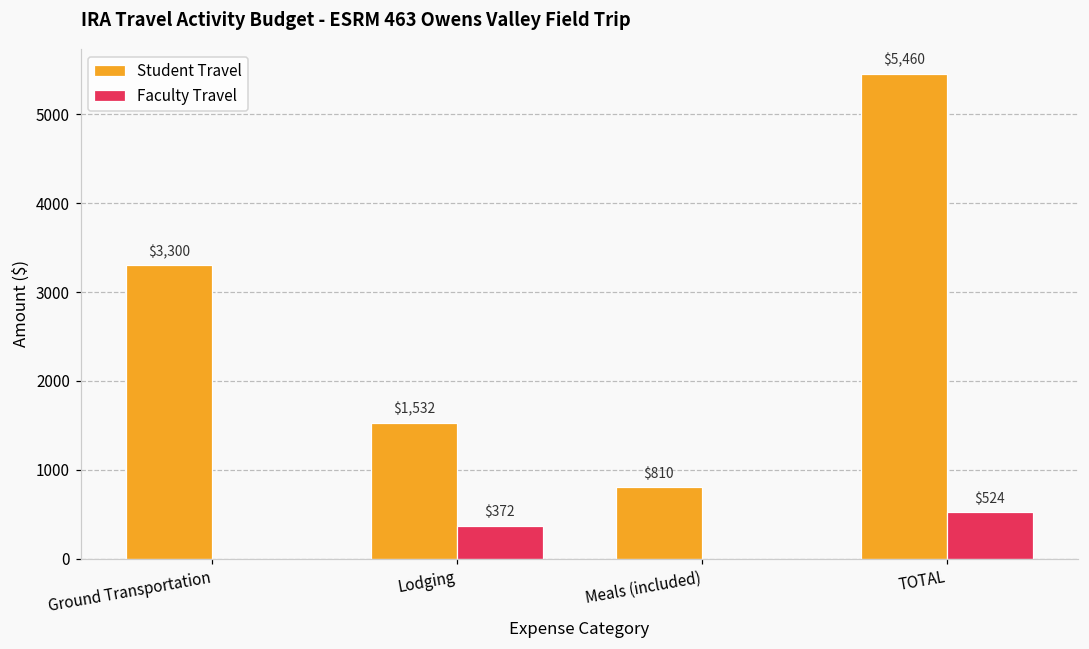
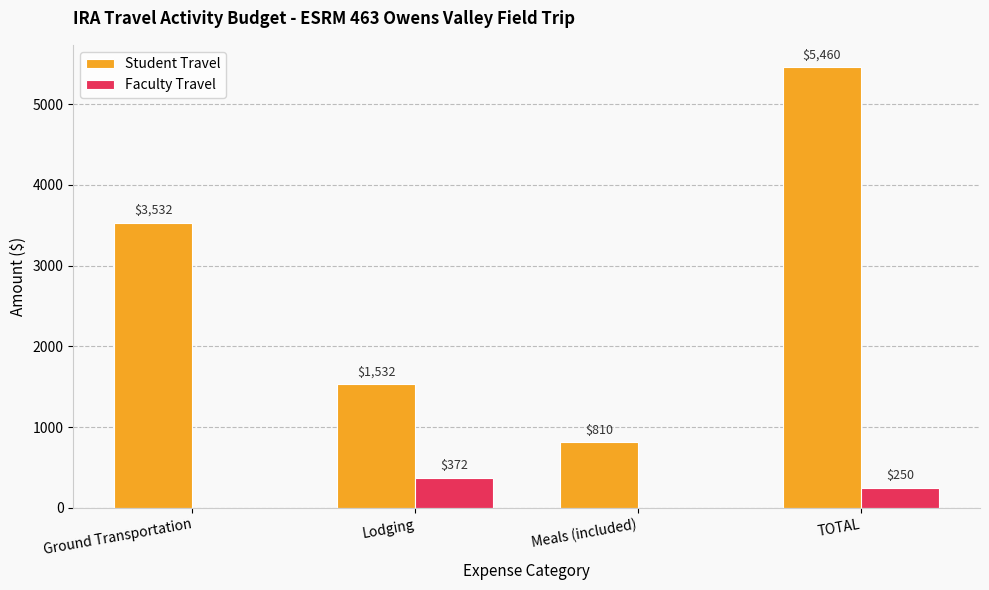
  {
    "Student Travel": {
-     "Ground Transportation": "$3,300",
+     "Ground Transportation": "$3,532",
      "Lodging": "$1,532",
      "Meals (included)": "$810",
      "TOTAL": "$5,460"
    },
    "Faculty Travel": {
      "Lodging": "$372",
-     "TOTAL": "$524"
+     "TOTAL": "$250"
    }
  }
